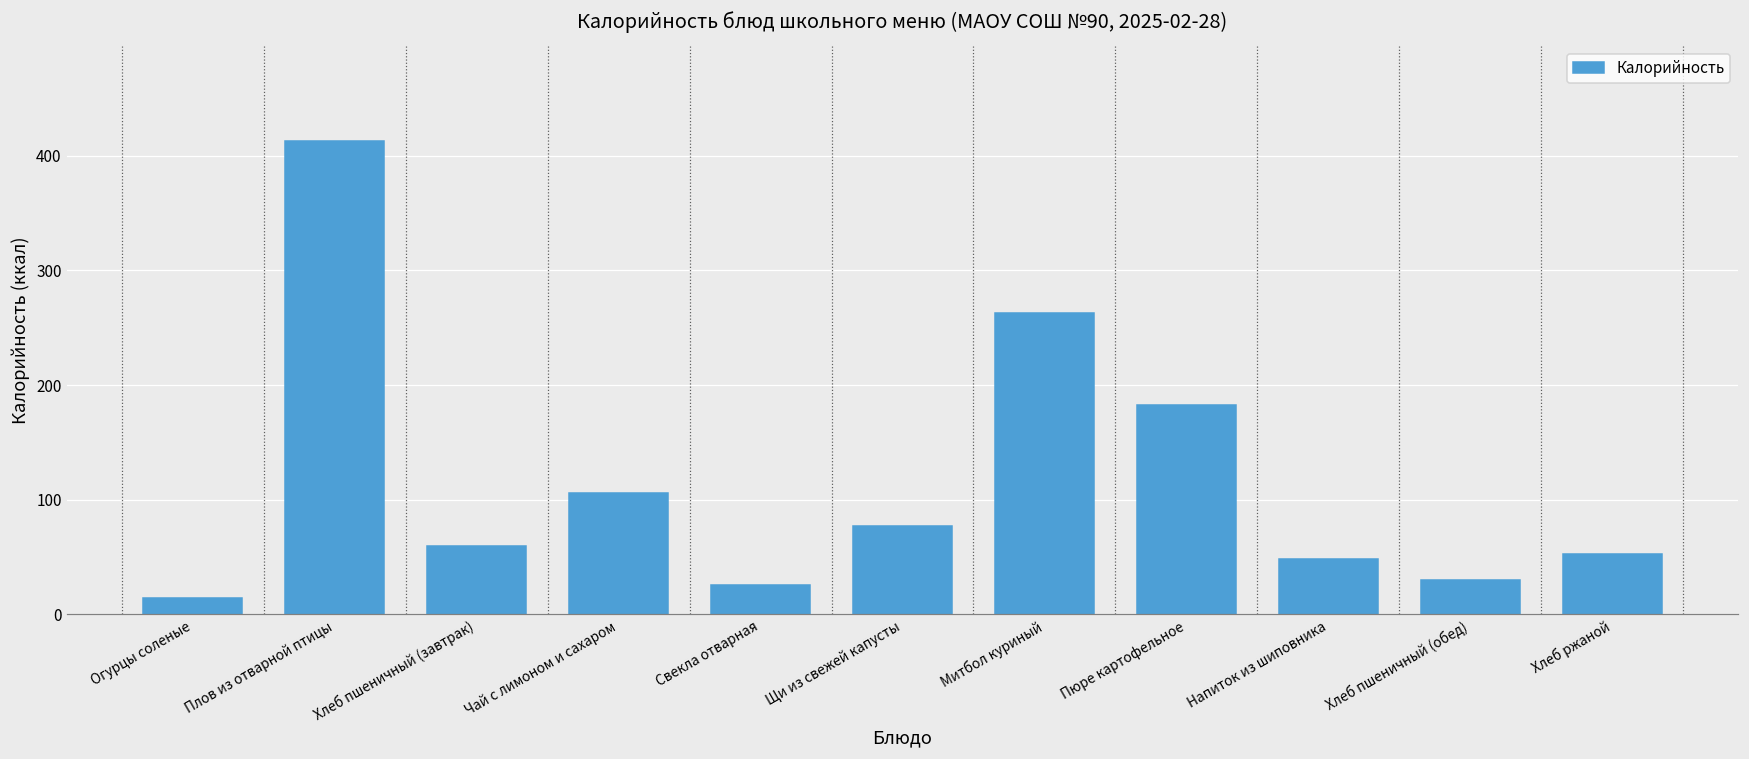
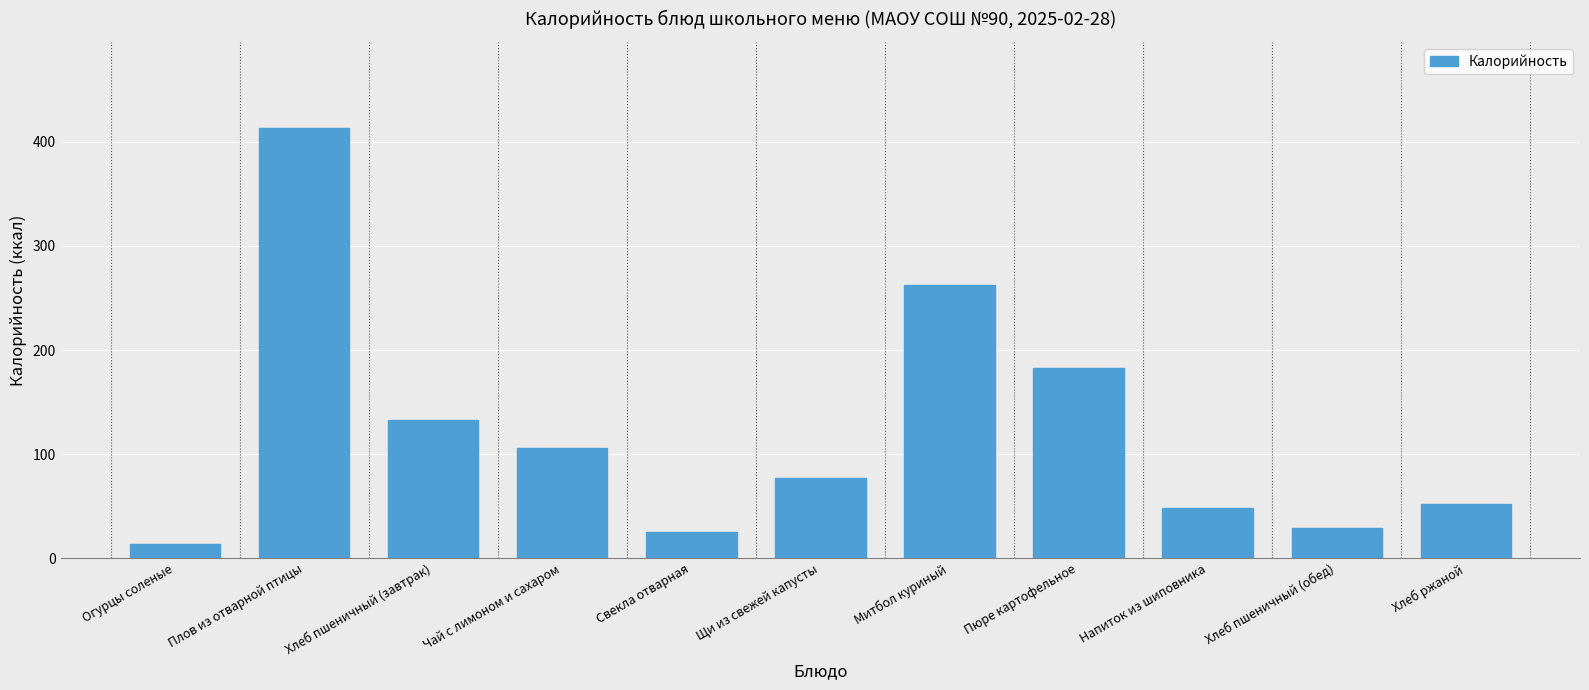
  {
    "Огурцы соленые": 14,
    "Плов из отварной птицы": 413,
-   "Хлеб пшеничный (завтрак)": 60,
+   "Хлеб пшеничный (завтрак)": 132,
    "Чай с лимоном и сахаром": 106,
    "Свекла отварная": 25,
    "Щи из свежей капусты": 77,
    "Митбол куриный": 263,
    "Пюре картофельное": 183,
    "Напиток из шиповника": 48,
    "Хлеб пшеничный (обед)": 29,
    "Хлеб ржаной": 52
  }
